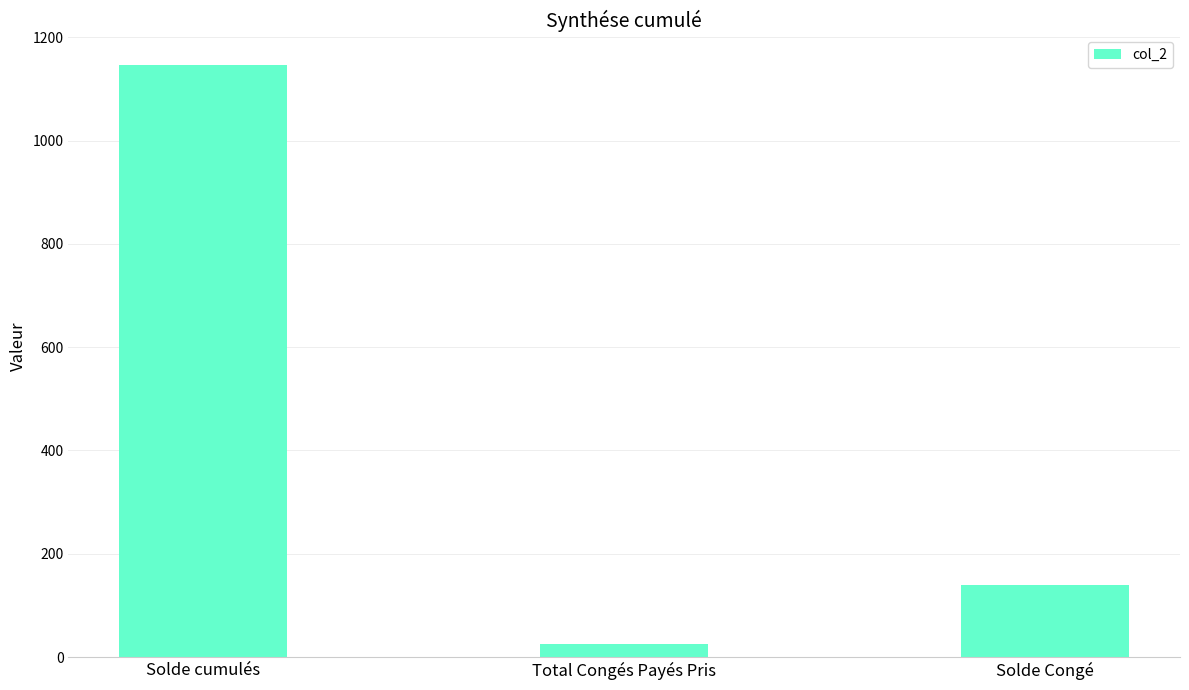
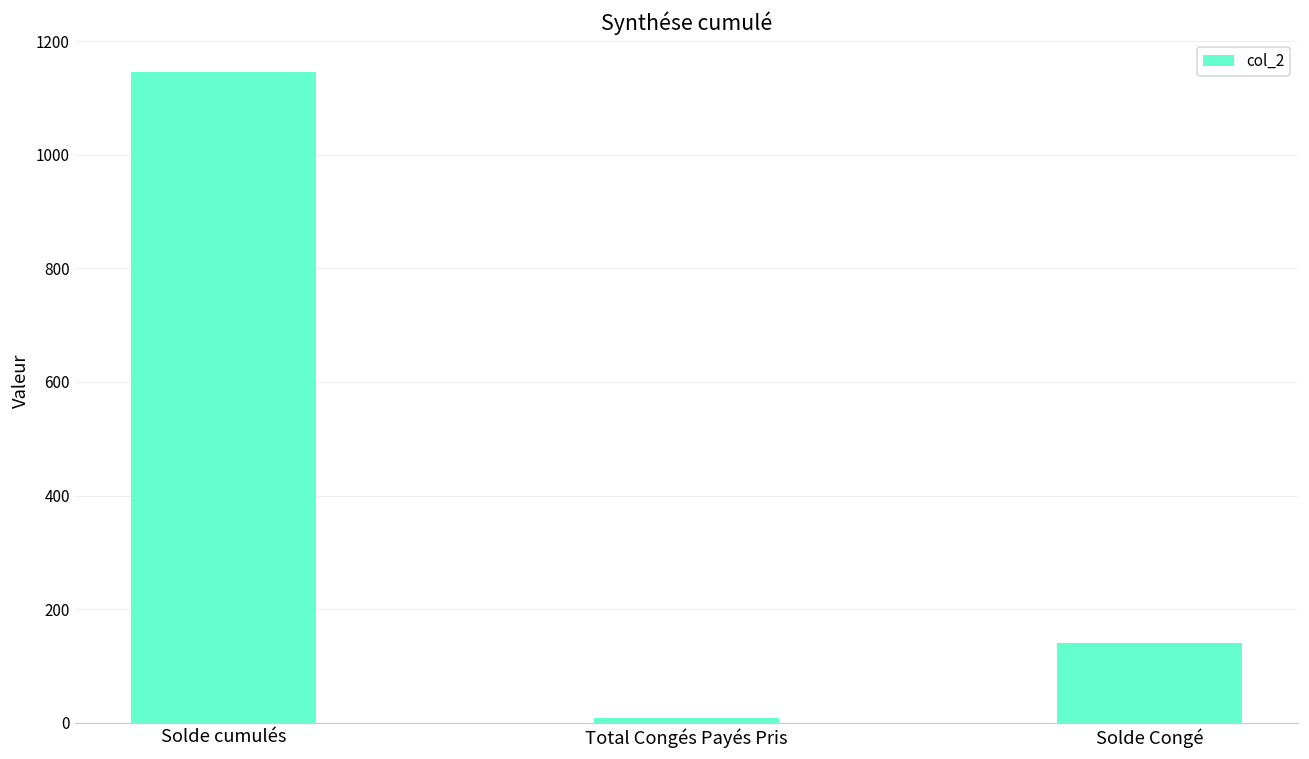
  {
    "Solde cumulés": 1150,
-   "Total Congés Payés Pris": 30,
+   "Total Congés Payés Pris": 10,
    "Solde Congé": 140
  }
